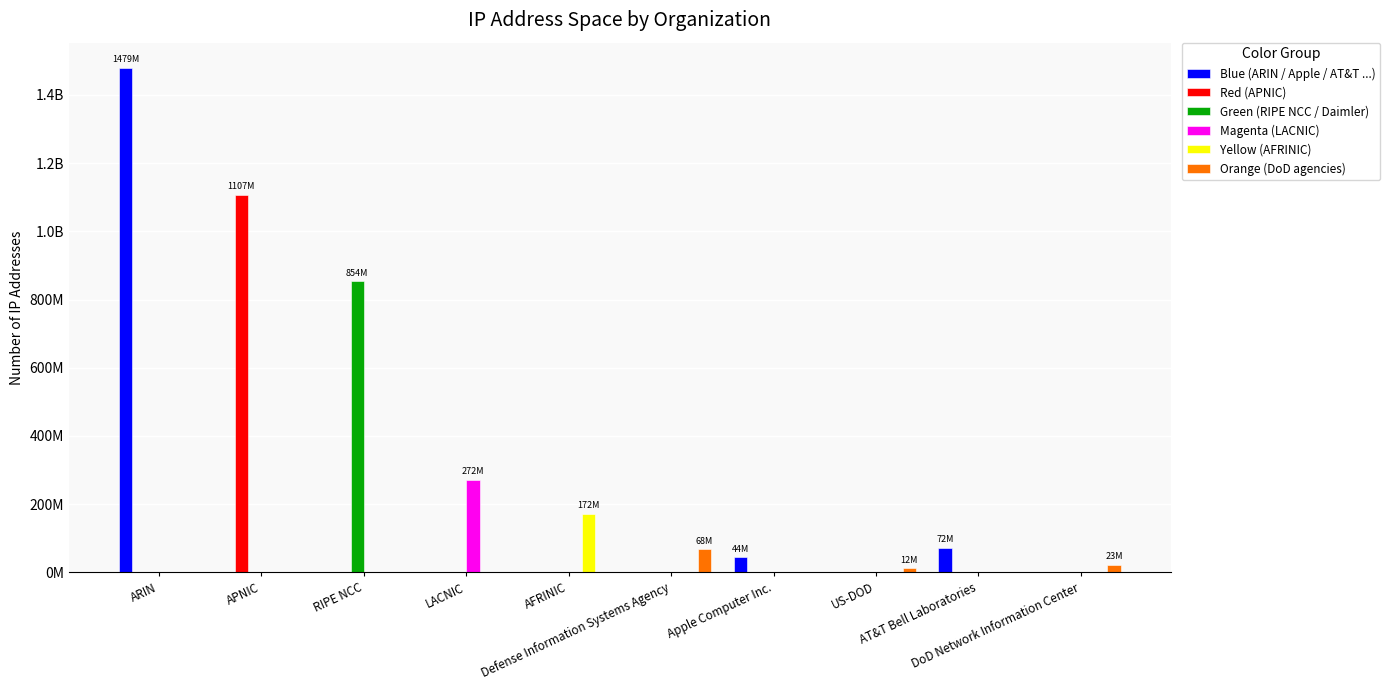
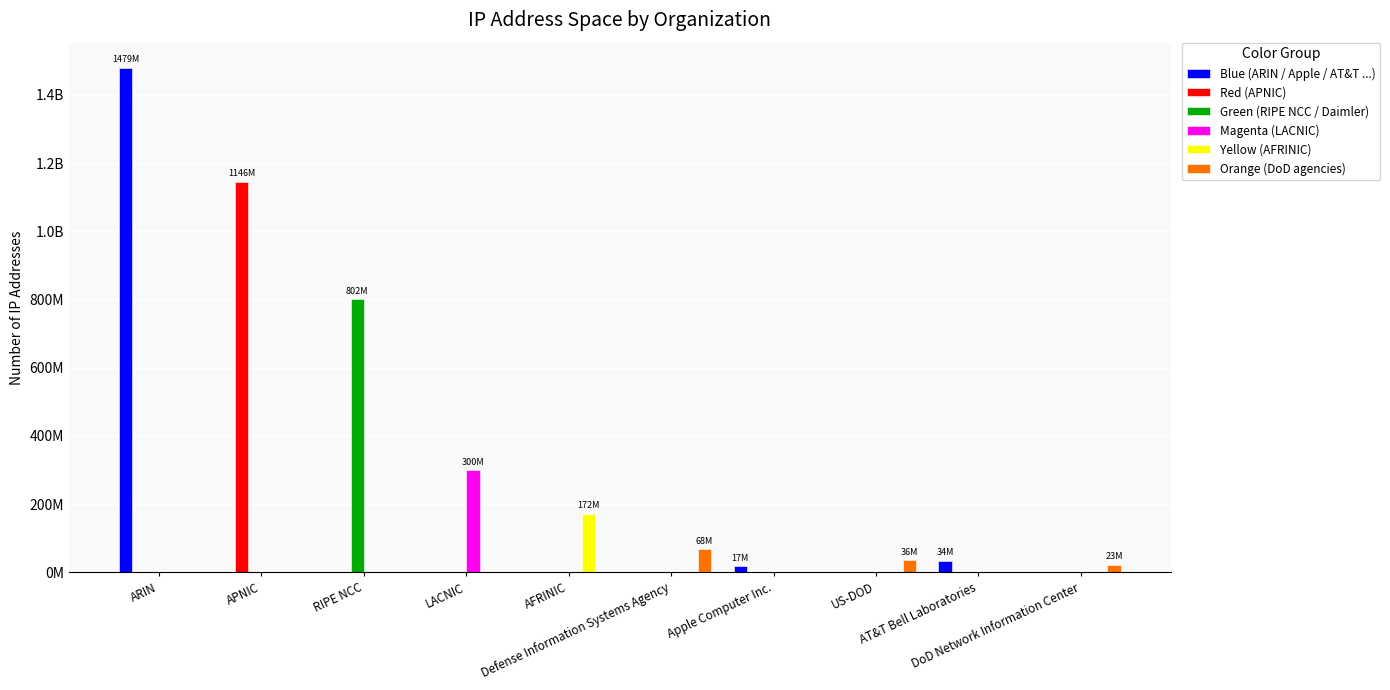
  {
    "Blue (ARIN / Apple / AT&T ...)": {
      "ARIN": "1479M",
-     "Apple Computer Inc.": "44M",
-     "AT&T Bell Laboratories": "72M"
+     "Apple Computer Inc.": "17M",
+     "AT&T Bell Laboratories": "34M"
    },
    "Red (APNIC)": {
-     "APNIC": "1107M"
+     "APNIC": "1146M"
    },
    "Green (RIPE NCC / Daimler)": {
-     "RIPE NCC": "854M"
+     "RIPE NCC": "802M"
    },
    "Magenta (LACNIC)": {
-     "LACNIC": "272M"
+     "LACNIC": "300M"
    },
    "Yellow (AFRINIC)": {
      "AFRINIC": "172M"
    },
    "Orange (DoD agencies)": {
      "Defense Information Systems Agency": "68M",
-     "US-DOD": "12M",
+     "US-DOD": "36M",
      "DoD Network Information Center": "23M"
    }
  }
